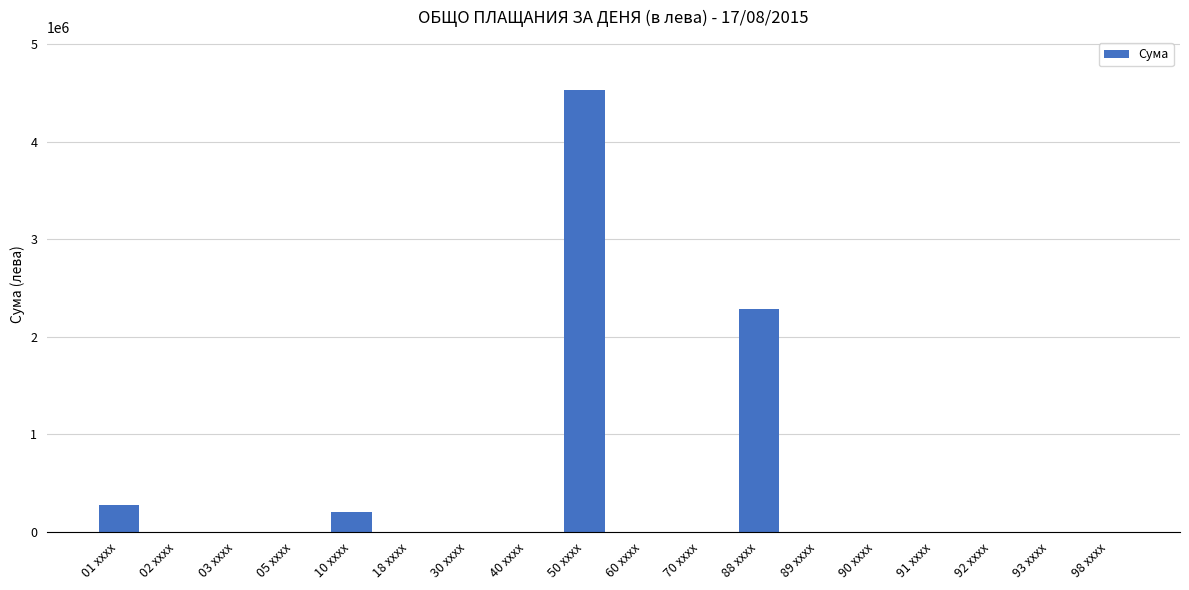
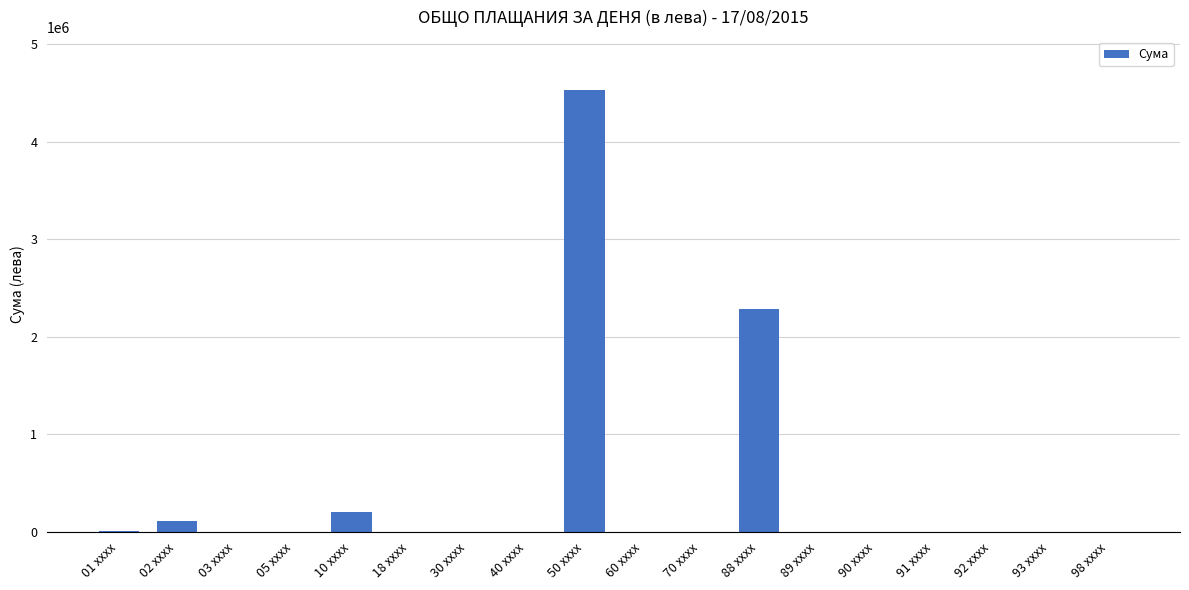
  {
-   "01 xxxx": 300000,
-   "02 xxxx": 0,
+   "01 xxxx": 0,
+   "02 xxxx": 100000,
    "03 xxxx": 0,
    "10 xxxx": 200000,
    "18 xxxx": 0,
    "30 xxxx": 0,
    "40 xxxx": 0,
    "50 xxxx": 4500000,
    "60 xxxx": 0,
    "70 xxxx": 0,
    "88 xxxx": 2300000,
    "89 xxxx": 0,
    "90 xxxx": 0,
    "91 xxxx": 0,
    "92 xxxx": 0,
    "93 xxxx": 0,
    "98 xxxx": 0
  }
